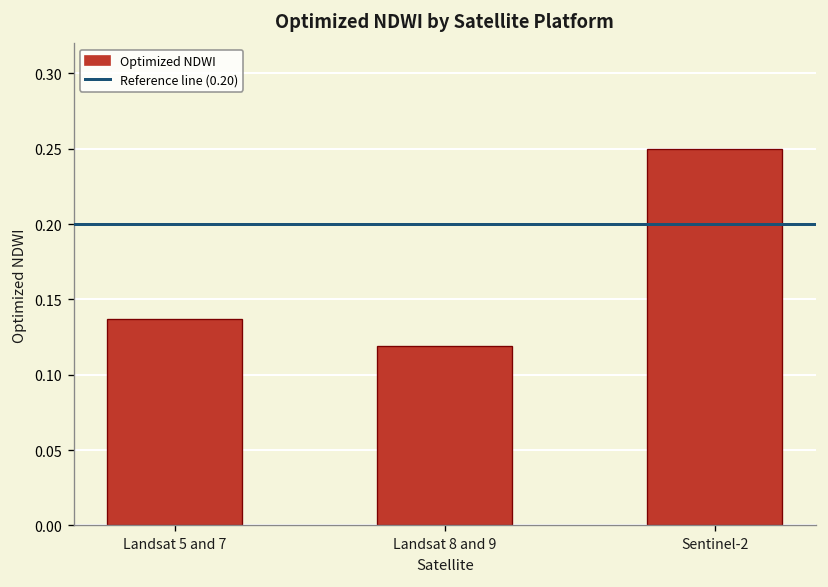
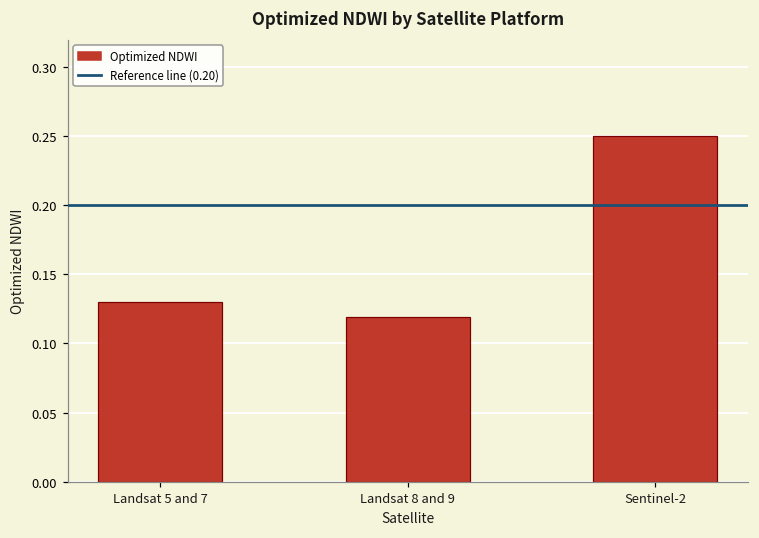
  {
-   "Landsat 5 and 7": 0.137,
+   "Landsat 5 and 7": 0.130,
    "Landsat 8 and 9": 0.119,
    "Sentinel-2": 0.250
  }
